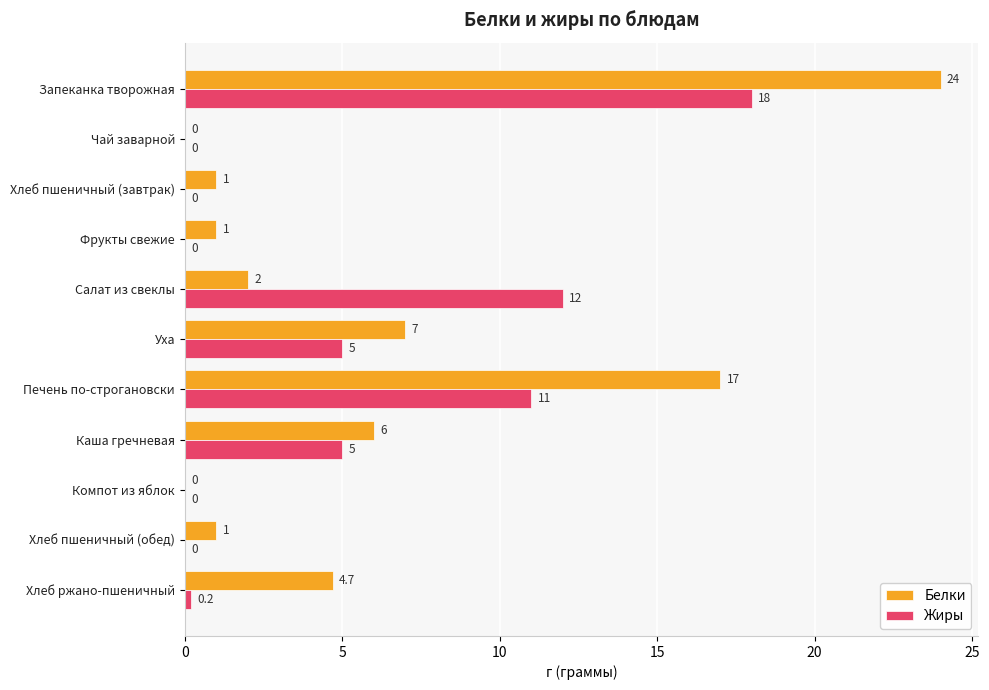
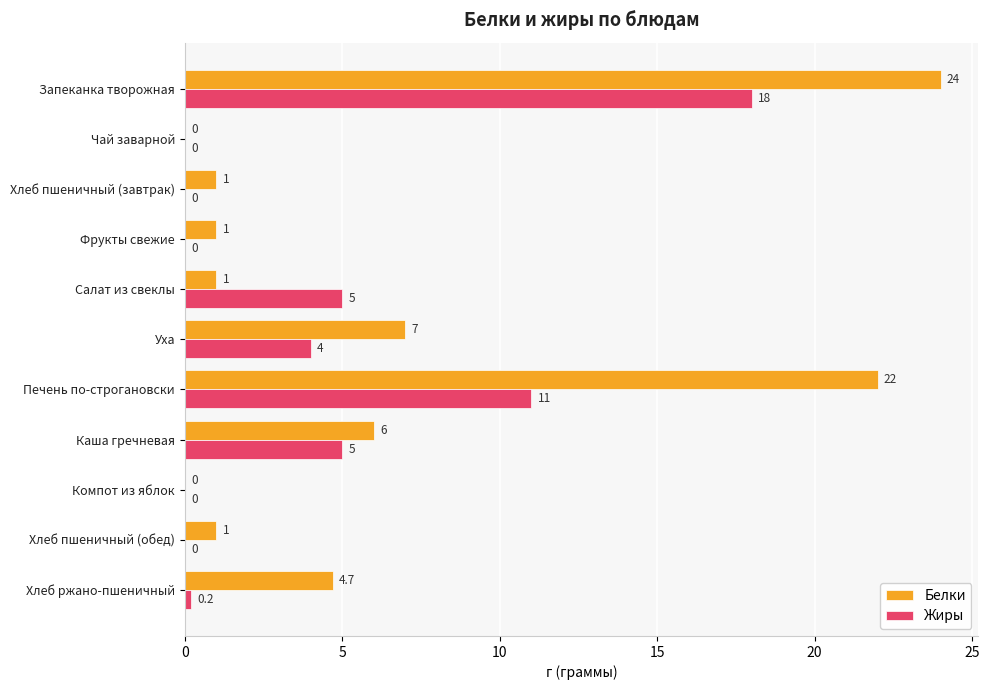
  {
    "Белки": {
      "Запеканка творожная": 24,
      "Чай заварной": 0,
      "Хлеб пшеничный (завтрак)": 1,
      "Фрукты свежие": 1,
-     "Салат из свеклы": 2,
+     "Салат из свеклы": 1,
      "Уха": 7,
-     "Печень по-строгановски": 17,
+     "Печень по-строгановски": 22,
      "Каша гречневая": 6,
      "Компот из яблок": 0,
      "Хлеб пшеничный (обед)": 1,
      "Хлеб ржано-пшеничный": 4.7
    },
    "Жиры": {
      "Запеканка творожная": 18,
      "Чай заварной": 0,
      "Хлеб пшеничный (завтрак)": 0,
      "Фрукты свежие": 0,
-     "Салат из свеклы": 12,
-     "Уха": 5,
+     "Салат из свеклы": 5,
+     "Уха": 4,
      "Печень по-строгановски": 11,
      "Каша гречневая": 5,
      "Компот из яблок": 0,
      "Хлеб пшеничный (обед)": 0,
      "Хлеб ржано-пшеничный": 0.2
    }
  }
